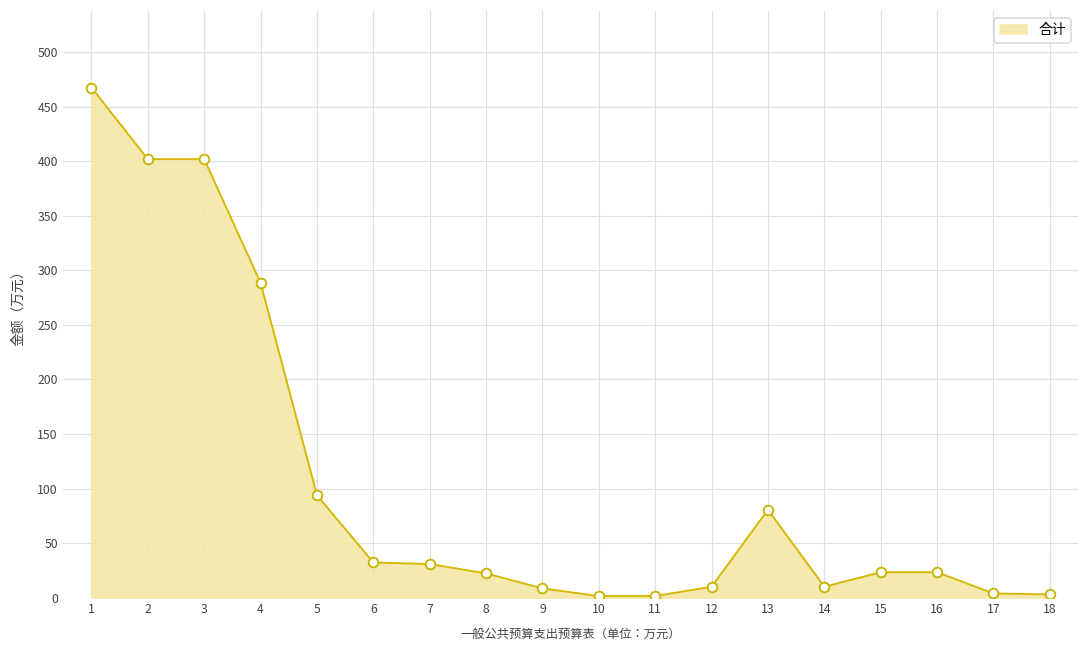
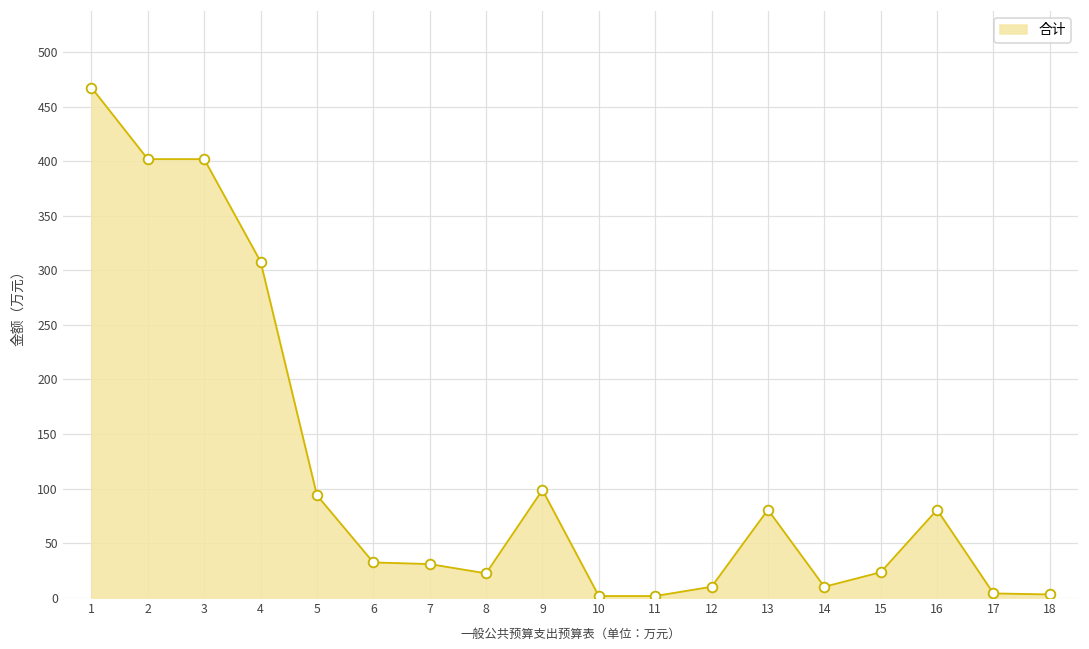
  {
    "1": 470,
    "2": 400,
    "3": 400,
-   "4": 290,
+   "4": 310,
    "5": 90,
    "6": 30,
    "7": 30,
    "8": 20,
-   "9": 10,
+   "9": 100,
    "10": 0,
    "11": 0,
    "12": 10,
    "13": 80,
    "14": 10,
    "15": 20,
-   "16": 20,
+   "16": 80,
    "17": 0,
    "18": 0
  }
